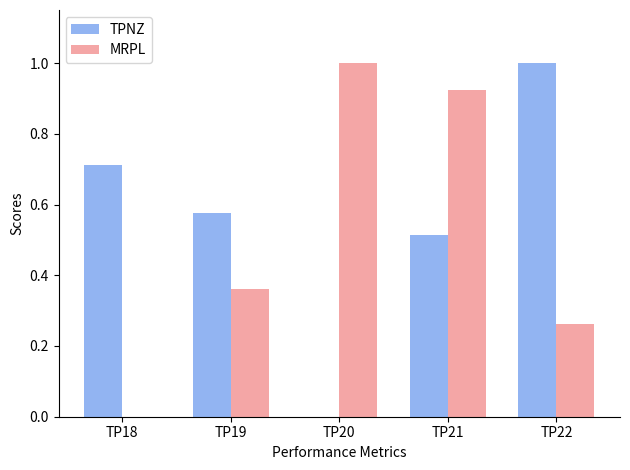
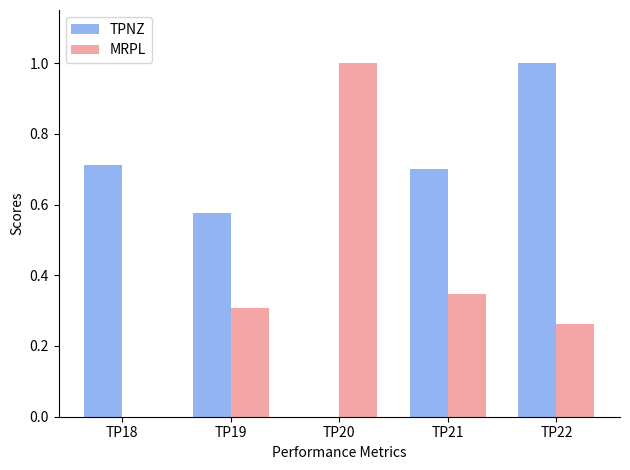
  {
    "TPNZ": {
      "TP18": 0.71,
      "TP19": 0.58,
      "TP20": 0.00,
-     "TP21": 0.51,
+     "TP21": 0.70,
      "TP22": 1.00
    },
    "MRPL": {
      "TP18": 0.00,
-     "TP19": 0.36,
+     "TP19": 0.31,
      "TP20": 1.00,
-     "TP21": 0.92,
+     "TP21": 0.35,
      "TP22": 0.26
    }
  }
